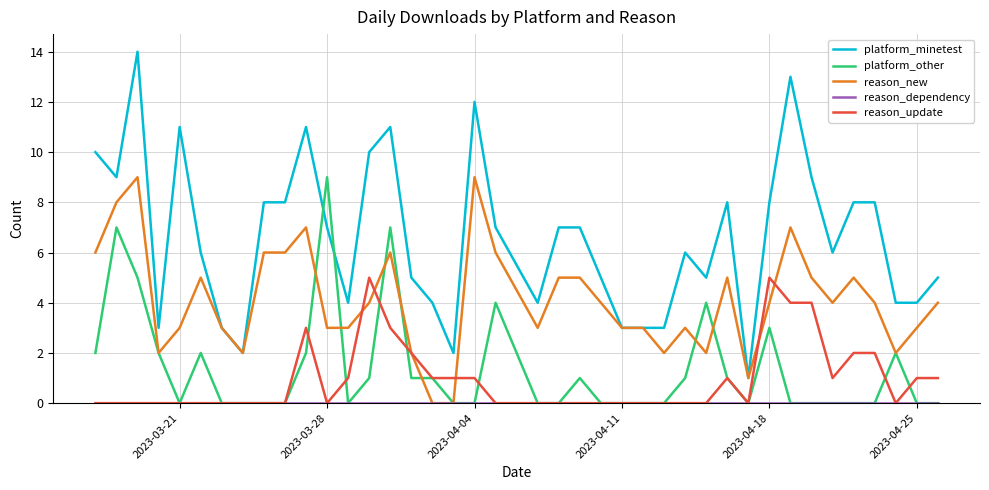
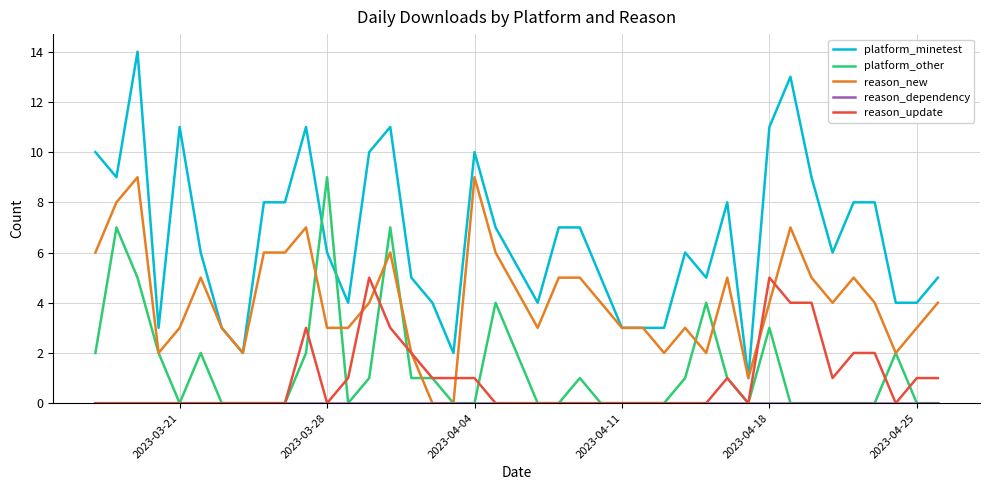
  {
    "platform_minetest": {
      "2023-03-21": 11,
-     "2023-03-28": 7,
-     "2023-04-04": 12,
-     "2023-04-18": 8,
+     "2023-03-28": 6,
+     "2023-04-04": 10,
+     "2023-04-18": 11,
      "2023-04-25": 4
    },
    "platform_other": {
      "2023-03-28": 9,
      "2023-04-18": 3
    },
    "reason_dependency": {
      "2023-04-18": 0
    }
  }
